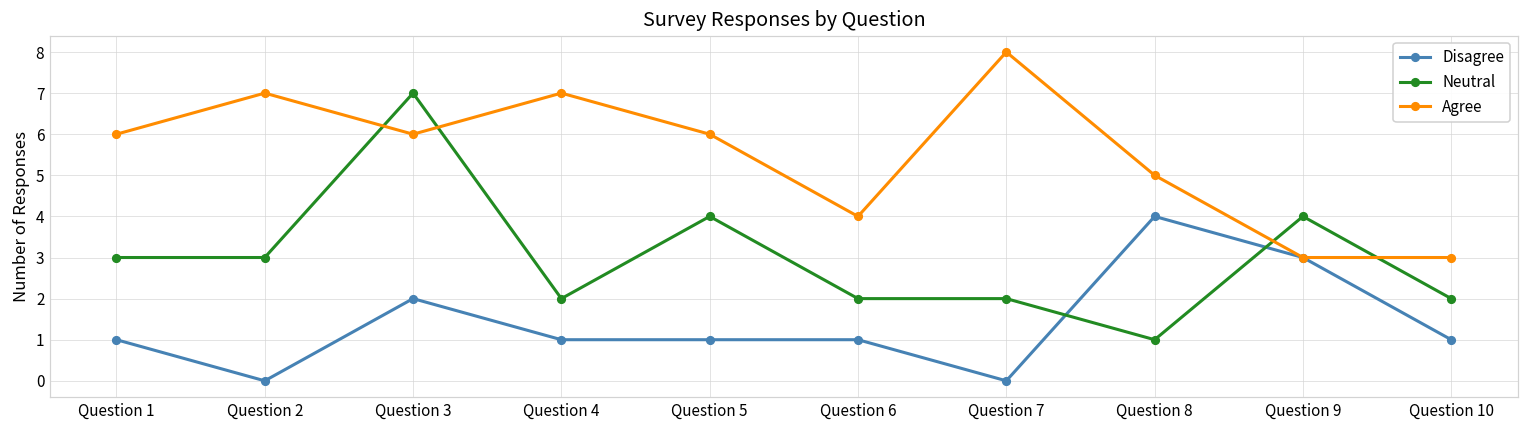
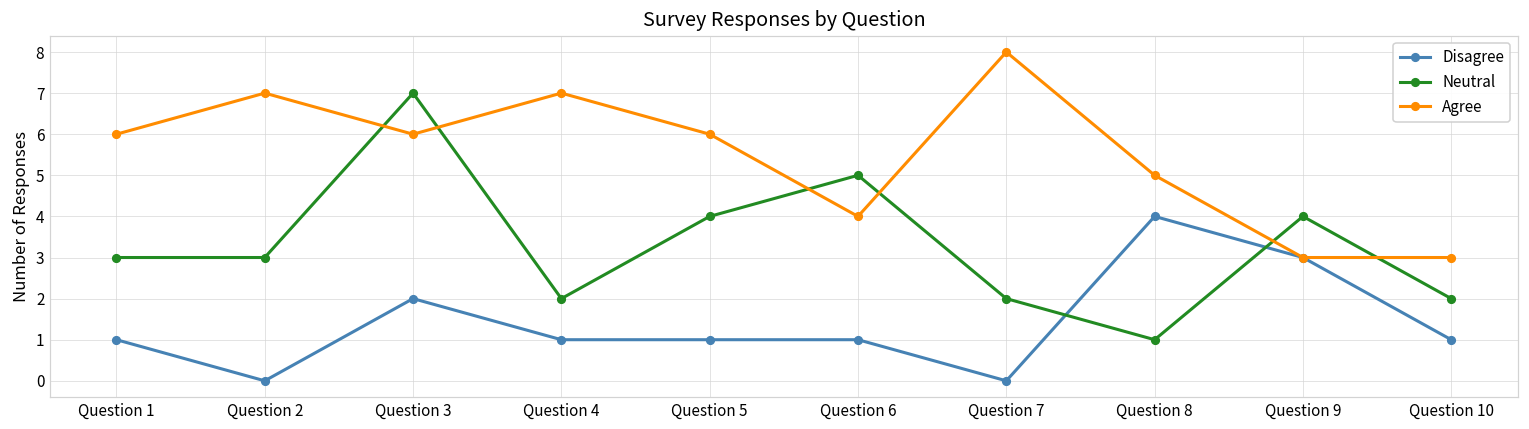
  {
    "Disagree": {
      "Question 1": 1,
      "Question 2": 0,
      "Question 3": 2,
      "Question 4": 1,
      "Question 5": 1,
      "Question 6": 1,
      "Question 7": 0,
      "Question 8": 4,
      "Question 10": 1
    },
    "Neutral": {
      "Question 1": 3,
      "Question 2": 3,
      "Question 3": 7,
      "Question 4": 2,
      "Question 5": 4,
-     "Question 6": 2,
+     "Question 6": 5,
      "Question 7": 2,
      "Question 8": 1,
      "Question 9": 4,
      "Question 10": 2
    },
    "Agree": {
      "Question 1": 6,
      "Question 2": 7,
      "Question 3": 6,
      "Question 4": 7,
      "Question 5": 6,
      "Question 6": 4,
      "Question 7": 8,
      "Question 8": 5,
      "Question 10": 3
    }
  }
